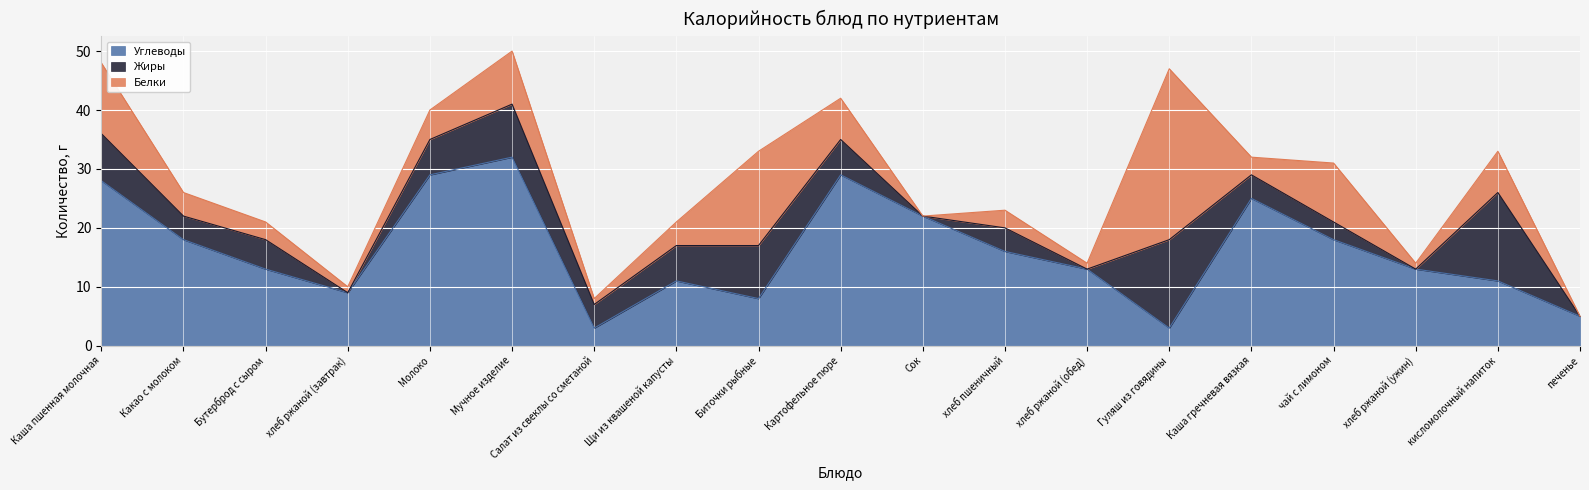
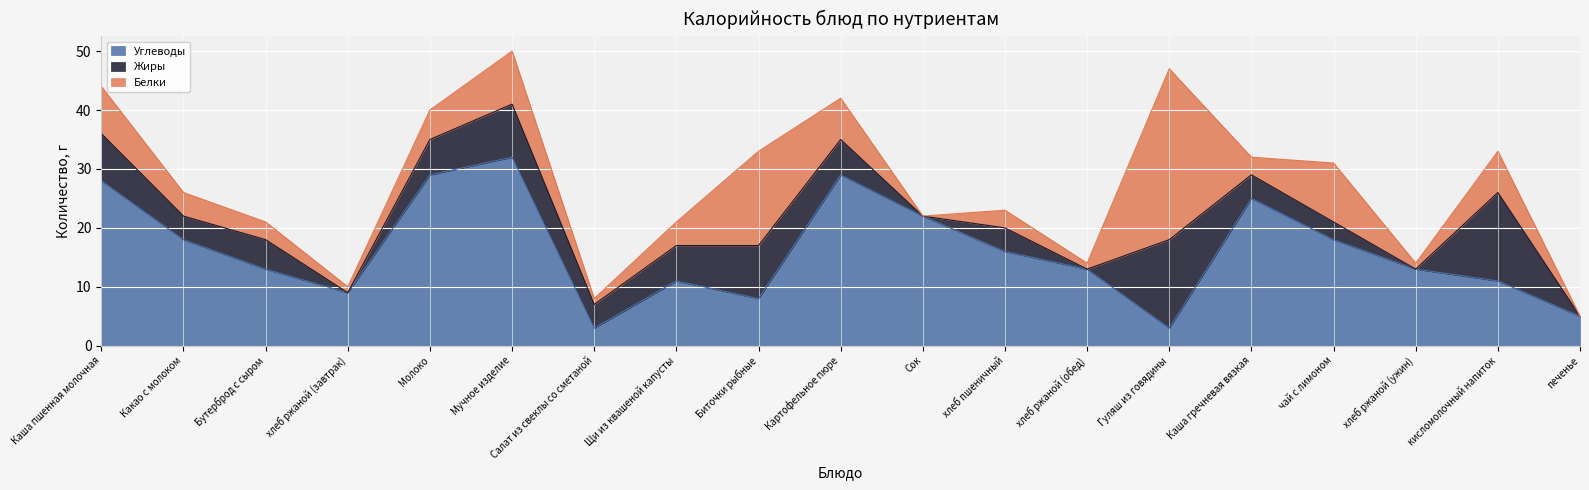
  {
    "Углеводы": {
      "Каша пшенная молочная": 28,
      "Какао с молоком": 18,
      "Бутерброд с сыром": 13,
      "Молоко": 29,
      "Мучное изделие": 32,
      "Салат из свеклы со сметаной": 3,
      "Щи из квашеной капусты": 11,
      "Биточки рыбные": 8,
      "Картофельное пюре": 29,
      "хлеб пшеничный": 16,
      "Гуляш из говядины": 3,
      "Каша гречневая вязкая": 25,
      "чай с лимоном": 18,
      "кисломолочный напиток": 11
    },
    "Жиры": {
      "Каша пшенная молочная": 8,
      "Какао с молоком": 4,
      "Бутерброд с сыром": 5,
      "Молоко": 6,
      "Мучное изделие": 9,
      "Салат из свеклы со сметаной": 4,
      "Щи из квашеной капусты": 6,
      "Биточки рыбные": 9,
      "Картофельное пюре": 6,
      "хлеб пшеничный": 4,
      "Гуляш из говядины": 15,
      "Каша гречневая вязкая": 4,
      "чай с лимоном": 3,
      "кисломолочный напиток": 15
    },
    "Белки": {
-     "Каша пшенная молочная": 12,
+     "Каша пшенная молочная": 8,
      "Какао с молоком": 4,
      "Бутерброд с сыром": 3,
      "хлеб ржаной (завтрак)": 1,
      "Молоко": 5,
      "Мучное изделие": 9,
      "Салат из свеклы со сметаной": 1,
      "Щи из квашеной капусты": 4,
      "Биточки рыбные": 16,
      "Картофельное пюре": 7,
      "хлеб пшеничный": 3,
      "хлеб ржаной (обед)": 1,
      "Гуляш из говядины": 29,
      "Каша гречневая вязкая": 3,
      "чай с лимоном": 10,
      "хлеб ржаной (ужин)": 1,
      "кисломолочный напиток": 7
    }
  }
